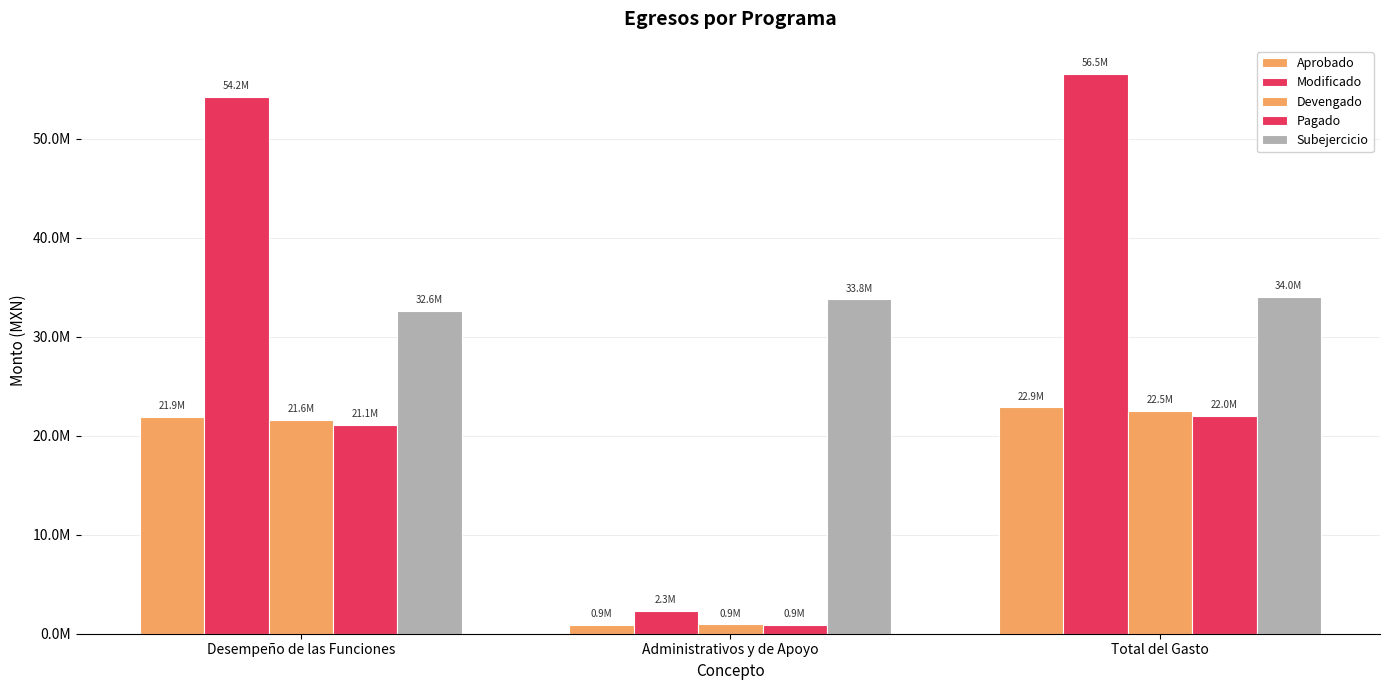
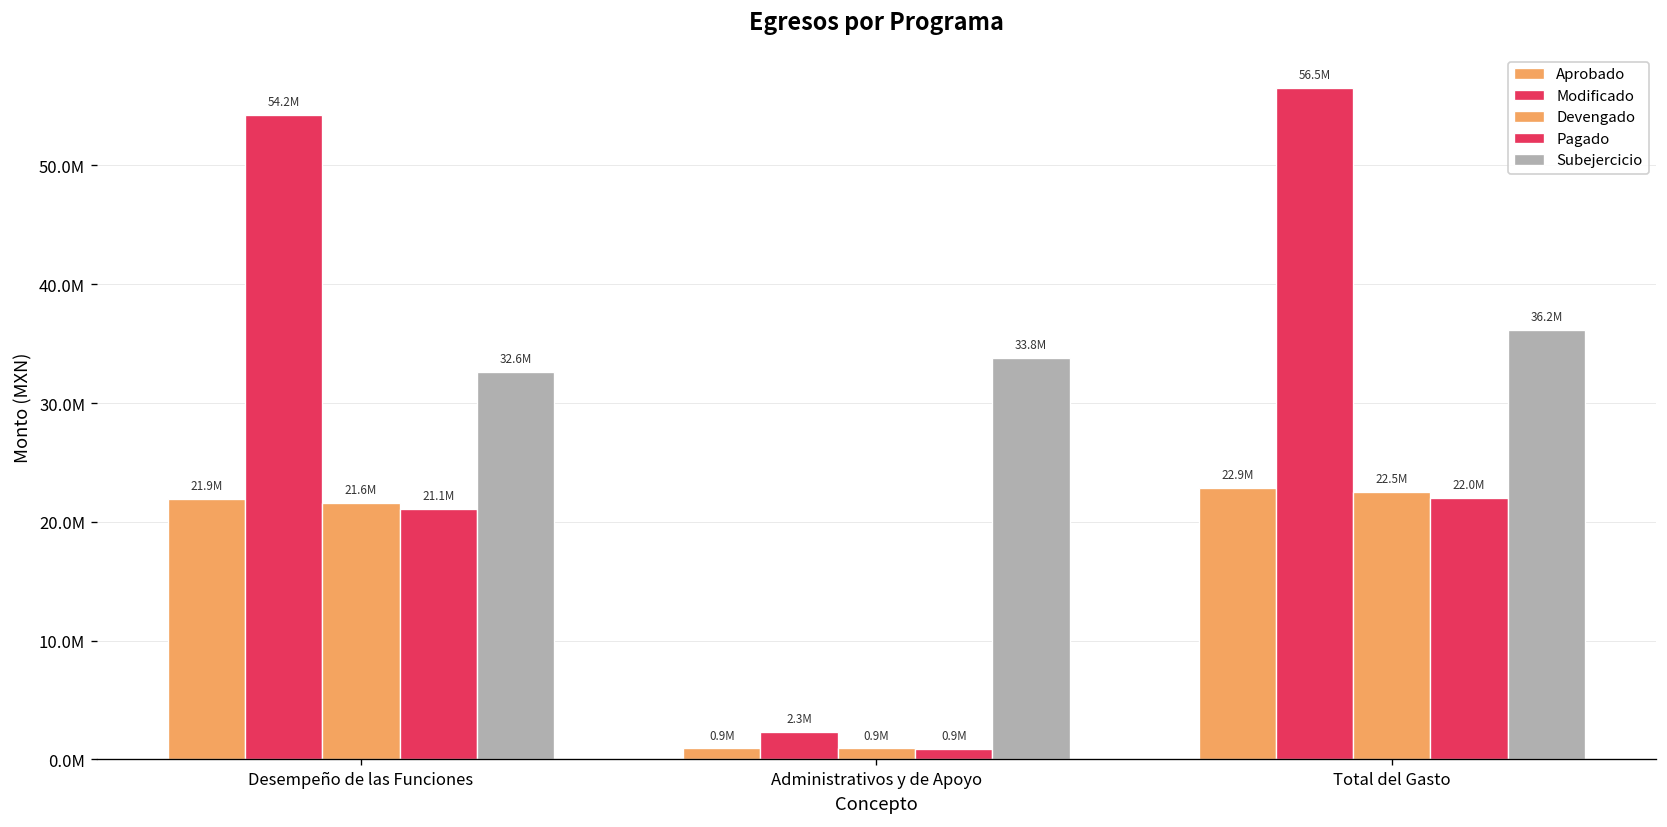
  {
    "Subejercicio": {
      "Desempeño de las Funciones": "32.6M",
      "Administrativos y de Apoyo": "33.8M",
-     "Total del Gasto": "34.0M"
+     "Total del Gasto": "36.2M"
    }
  }
